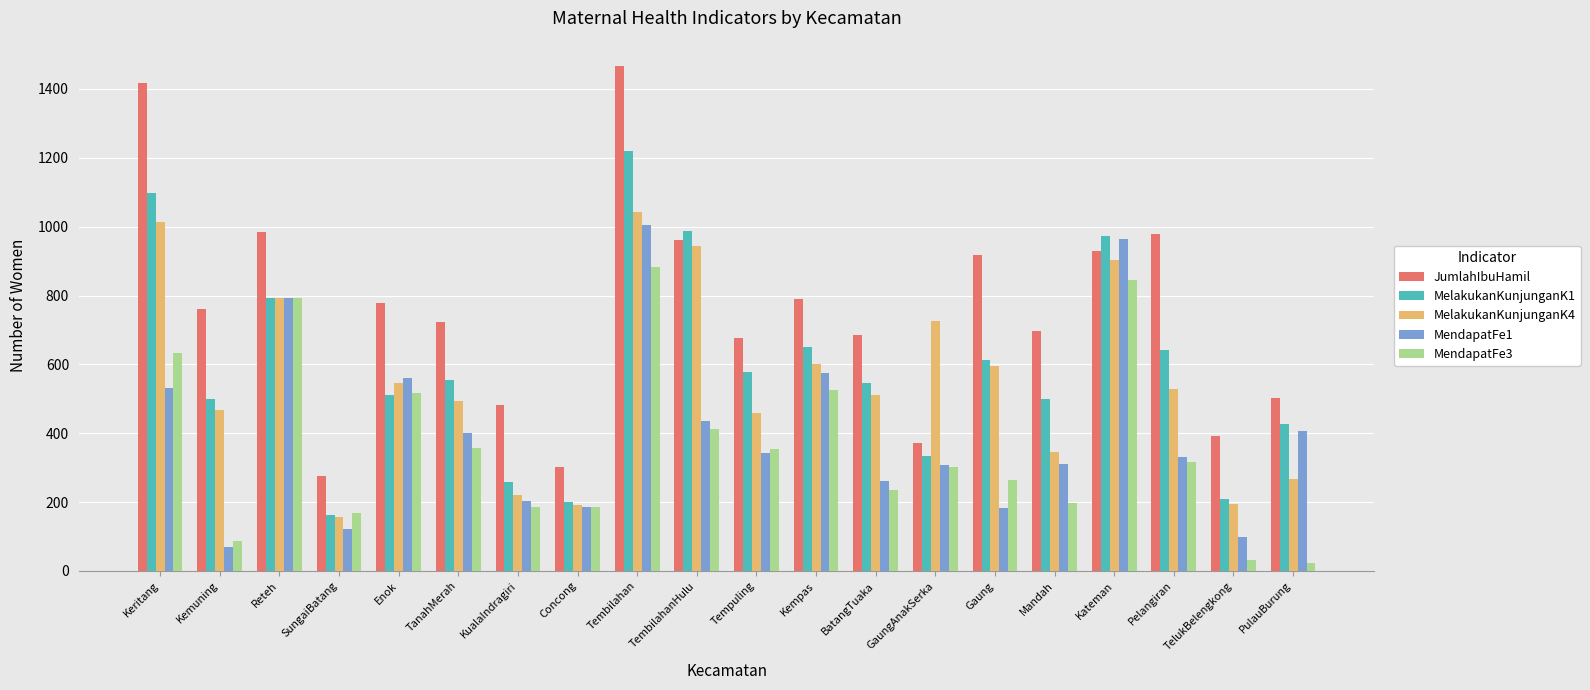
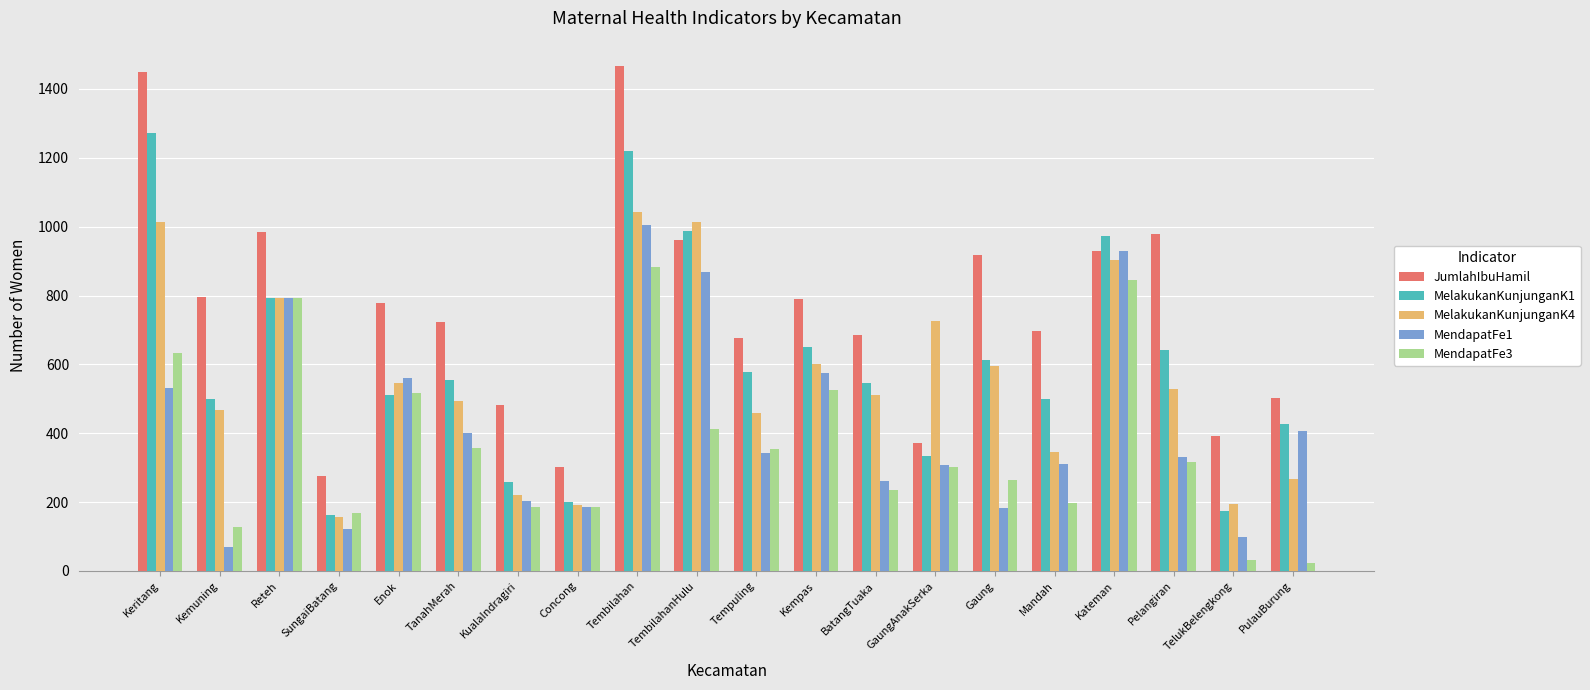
  {
    "JumlahIbuHamil": {
-     "Keritang": 1420,
-     "Kemuning": 760,
+     "Keritang": 1450,
+     "Kemuning": 800,
      "Reteh": 990,
      "SungaiBatang": 280,
      "Enok": 780,
      "TanahMerah": 720,
      "KualaIndragiri": 480,
      "Concong": 300,
      "Tembilahan": 1470,
      "TembilahanHulu": 960,
      "Tempuling": 680,
      "Kempas": 790,
      "BatangTuaka": 690,
      "GaungAnakSerka": 370,
      "Gaung": 920,
      "Mandah": 700,
      "Kateman": 930,
      "Pelangiran": 980,
      "TelukBelengkong": 390,
      "PulauBurung": 500
    },
    "MelakukanKunjunganK1": {
-     "Keritang": 1100,
+     "Keritang": 1270,
      "Kemuning": 500,
      "Reteh": 790,
      "SungaiBatang": 160,
      "Enok": 510,
      "TanahMerah": 560,
      "KualaIndragiri": 260,
      "Concong": 200,
      "Tembilahan": 1220,
      "TembilahanHulu": 990,
      "Tempuling": 580,
      "Kempas": 650,
      "BatangTuaka": 550,
      "GaungAnakSerka": 340,
      "Gaung": 610,
      "Mandah": 500,
      "Kateman": 970,
      "Pelangiran": 640,
-     "TelukBelengkong": 210,
+     "TelukBelengkong": 170,
      "PulauBurung": 430
    },
    "MelakukanKunjunganK4": {
      "Keritang": 1010,
      "Kemuning": 470,
      "Reteh": 790,
      "SungaiBatang": 160,
      "Enok": 550,
      "TanahMerah": 500,
      "KualaIndragiri": 220,
      "Concong": 190,
      "Tembilahan": 1040,
-     "TembilahanHulu": 940,
+     "TembilahanHulu": 1020,
      "Tempuling": 460,
      "Kempas": 600,
      "BatangTuaka": 510,
      "GaungAnakSerka": 730,
      "Gaung": 600,
      "Mandah": 350,
      "Kateman": 900,
      "Pelangiran": 530,
      "TelukBelengkong": 200,
      "PulauBurung": 270
    },
    "MendapatFe1": {
      "Keritang": 530,
      "Kemuning": 70,
      "Reteh": 790,
      "SungaiBatang": 120,
      "Enok": 560,
      "TanahMerah": 400,
      "KualaIndragiri": 200,
      "Concong": 190,
      "Tembilahan": 1010,
-     "TembilahanHulu": 440,
+     "TembilahanHulu": 870,
      "Tempuling": 340,
      "Kempas": 580,
      "BatangTuaka": 260,
      "GaungAnakSerka": 310,
      "Gaung": 180,
      "Mandah": 310,
-     "Kateman": 970,
+     "Kateman": 930,
      "Pelangiran": 330,
      "TelukBelengkong": 100,
      "PulauBurung": 410
    },
    "MendapatFe3": {
      "Keritang": 630,
-     "Kemuning": 90,
+     "Kemuning": 130,
      "Reteh": 790,
      "SungaiBatang": 170,
      "Enok": 520,
      "TanahMerah": 360,
      "KualaIndragiri": 190,
      "Concong": 190,
      "Tembilahan": 880,
      "TembilahanHulu": 410,
      "Tempuling": 360,
      "Kempas": 530,
      "BatangTuaka": 240,
      "GaungAnakSerka": 300,
      "Gaung": 260,
      "Mandah": 200,
      "Kateman": 850,
      "Pelangiran": 320,
      "TelukBelengkong": 30,
      "PulauBurung": 20
    }
  }
